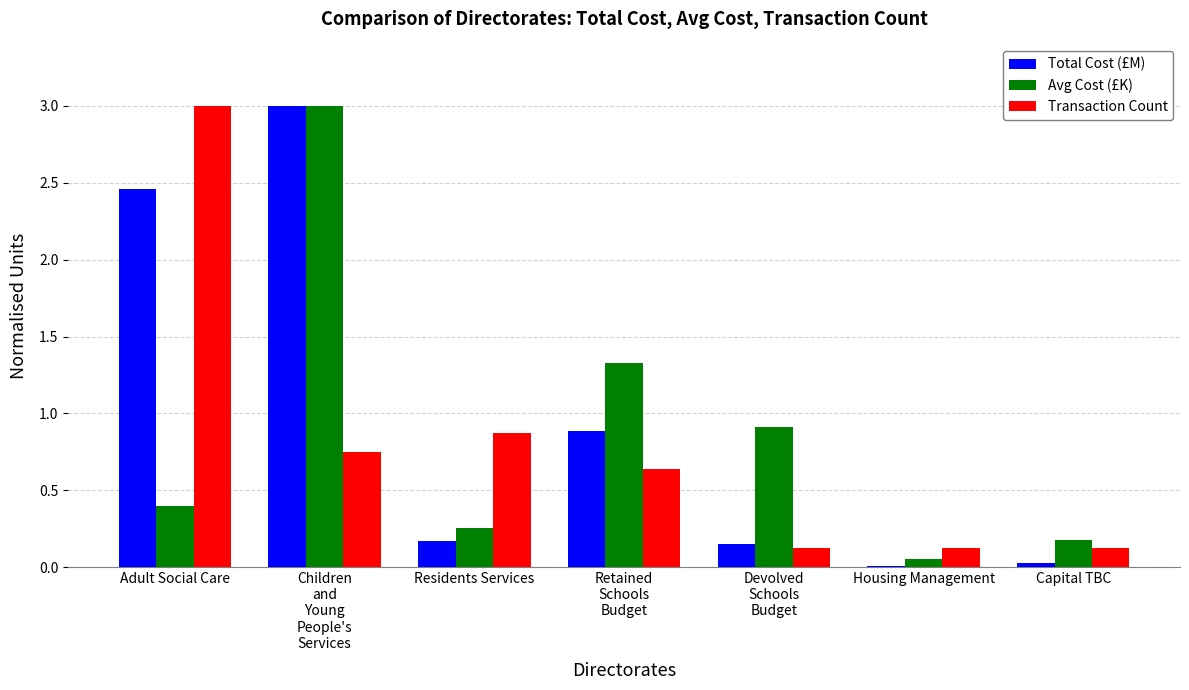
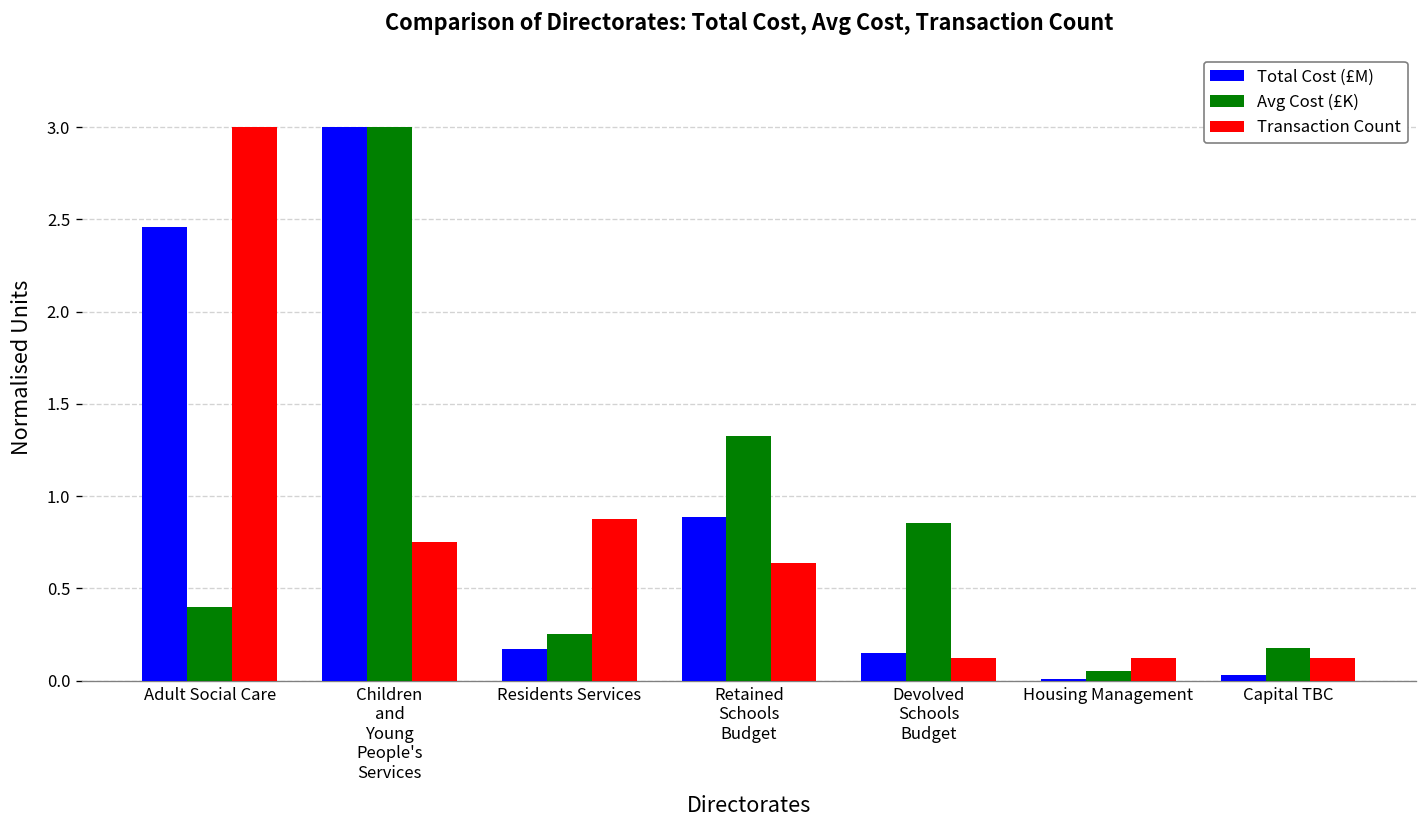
  {
    "Total Cost (£M)": {
      "Adult Social Care": 2.46,
      "Children and Young People's Services": 3.00,
      "Residents Services": 0.17,
      "Retained Schools Budget": 0.88,
      "Devolved Schools Budget": 0.15,
      "Capital TBC": 0.03
    },
    "Avg Cost (£K)": {
      "Adult Social Care": 0.40,
      "Children and Young People's Services": 3.00,
      "Residents Services": 0.25,
      "Retained Schools Budget": 1.33,
-     "Devolved Schools Budget": 0.91,
+     "Devolved Schools Budget": 0.85,
      "Housing Management": 0.05,
      "Capital TBC": 0.18
    },
    "Transaction Count": {
      "Adult Social Care": 3.00,
      "Children and Young People's Services": 0.75,
      "Residents Services": 0.88,
      "Retained Schools Budget": 0.64,
      "Devolved Schools Budget": 0.13,
      "Housing Management": 0.13,
      "Capital TBC": 0.13
    }
  }
